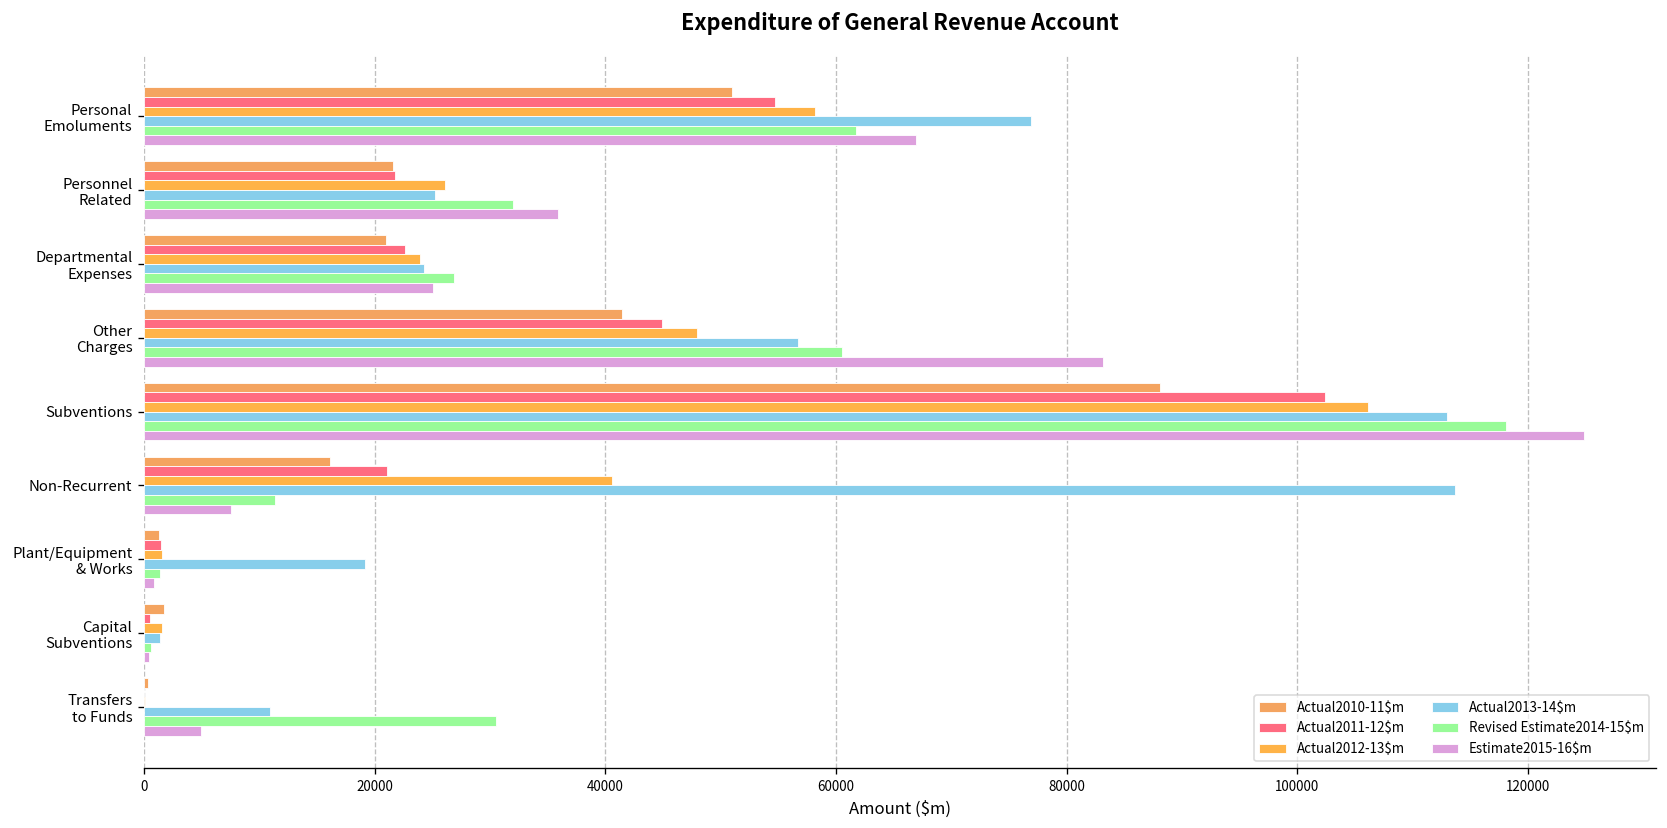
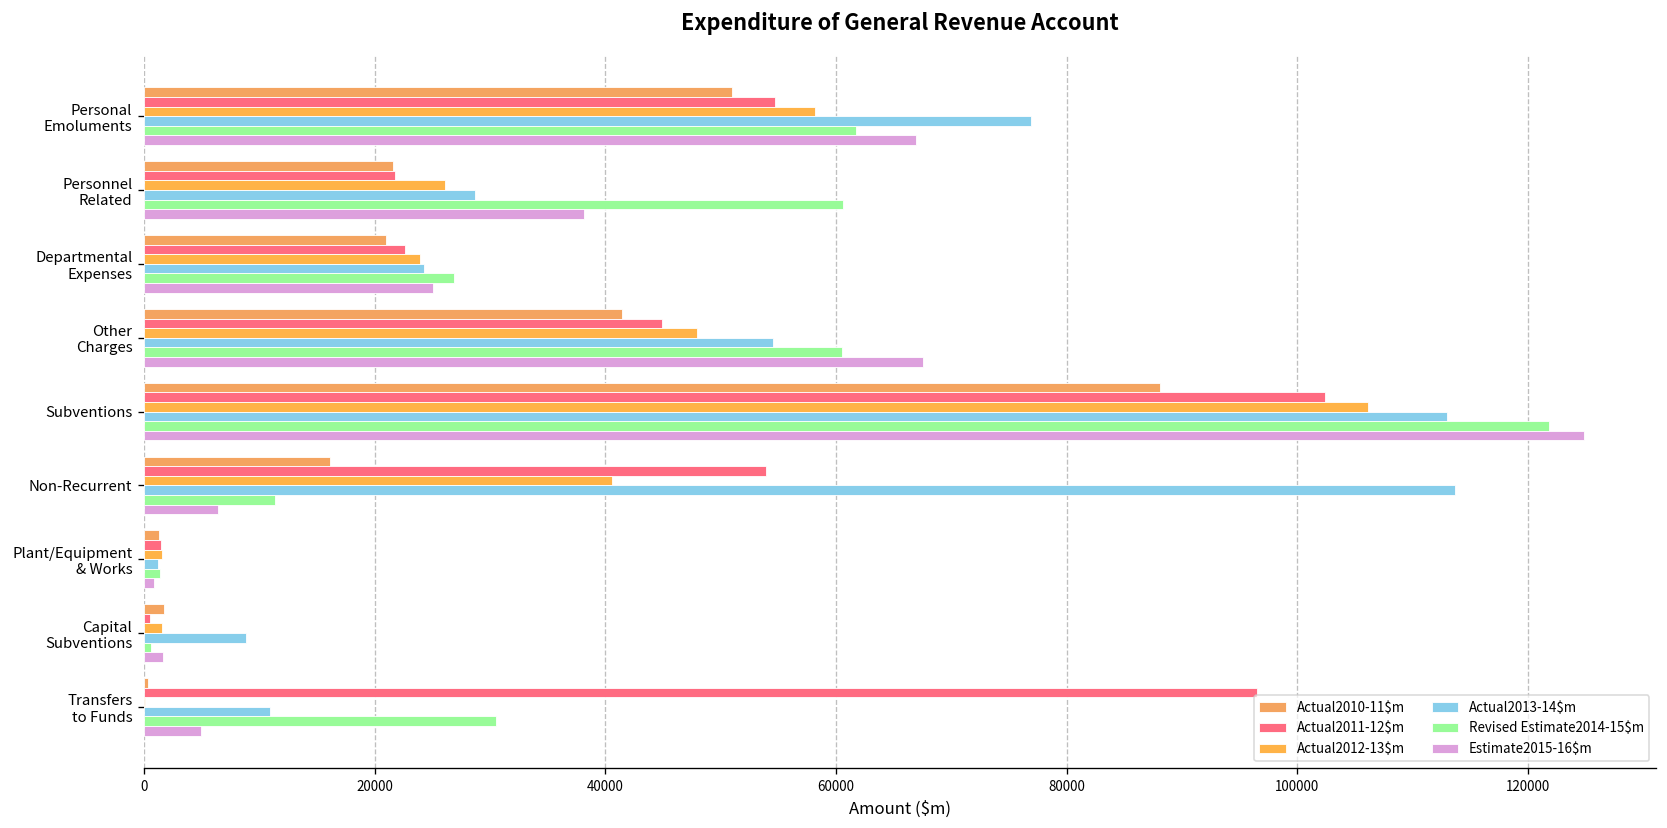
  {
    "Actual2011-12$m": {
      "Personal Emoluments": 55000,
      "Personnel Related": 22000,
      "Departmental Expenses": 23000,
      "Other Charges": 45000,
      "Subventions": 102000,
-     "Non-Recurrent": 21000,
+     "Non-Recurrent": 54000,
      "Plant/Equipment & Works": 1000,
      "Capital Subventions": 0,
-     "Transfers to Funds": 0
+     "Transfers to Funds": 97000
    },
    "Actual2013-14$m": {
      "Personal Emoluments": 77000,
-     "Personnel Related": 25000,
+     "Personnel Related": 29000,
      "Departmental Expenses": 24000,
-     "Other Charges": 57000,
+     "Other Charges": 55000,
      "Subventions": 113000,
      "Non-Recurrent": 114000,
-     "Plant/Equipment & Works": 19000,
-     "Capital Subventions": 1000,
+     "Plant/Equipment & Works": 1000,
+     "Capital Subventions": 9000,
      "Transfers to Funds": 11000
    },
    "Revised Estimate2014-15$m": {
      "Personal Emoluments": 62000,
-     "Personnel Related": 32000,
+     "Personnel Related": 61000,
      "Departmental Expenses": 27000,
      "Other Charges": 60000,
-     "Subventions": 118000,
+     "Subventions": 122000,
      "Non-Recurrent": 11000,
      "Plant/Equipment & Works": 1000,
      "Capital Subventions": 1000,
      "Transfers to Funds": 31000
    },
    "Estimate2015-16$m": {
      "Personal Emoluments": 67000,
-     "Personnel Related": 36000,
+     "Personnel Related": 38000,
      "Departmental Expenses": 25000,
-     "Other Charges": 83000,
+     "Other Charges": 68000,
      "Subventions": 125000,
-     "Non-Recurrent": 8000,
+     "Non-Recurrent": 6000,
      "Plant/Equipment & Works": 1000,
-     "Capital Subventions": 0,
+     "Capital Subventions": 2000,
      "Transfers to Funds": 5000
    }
  }
